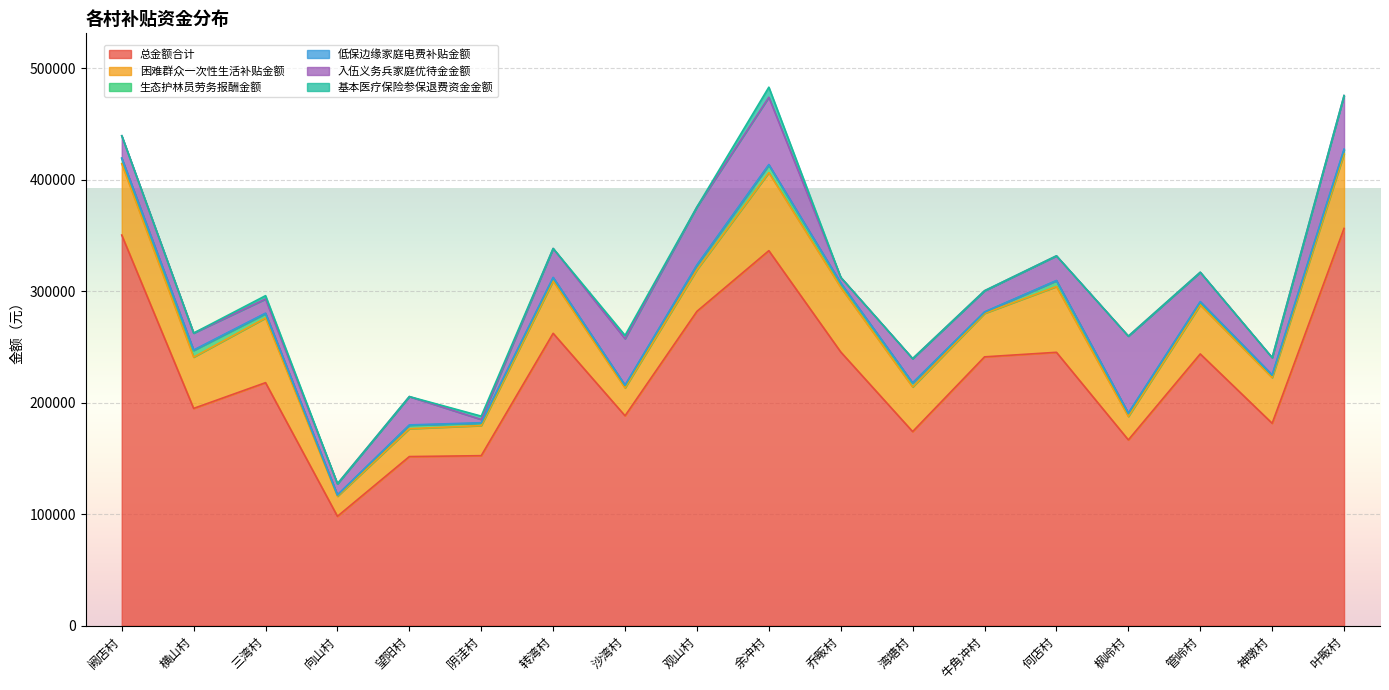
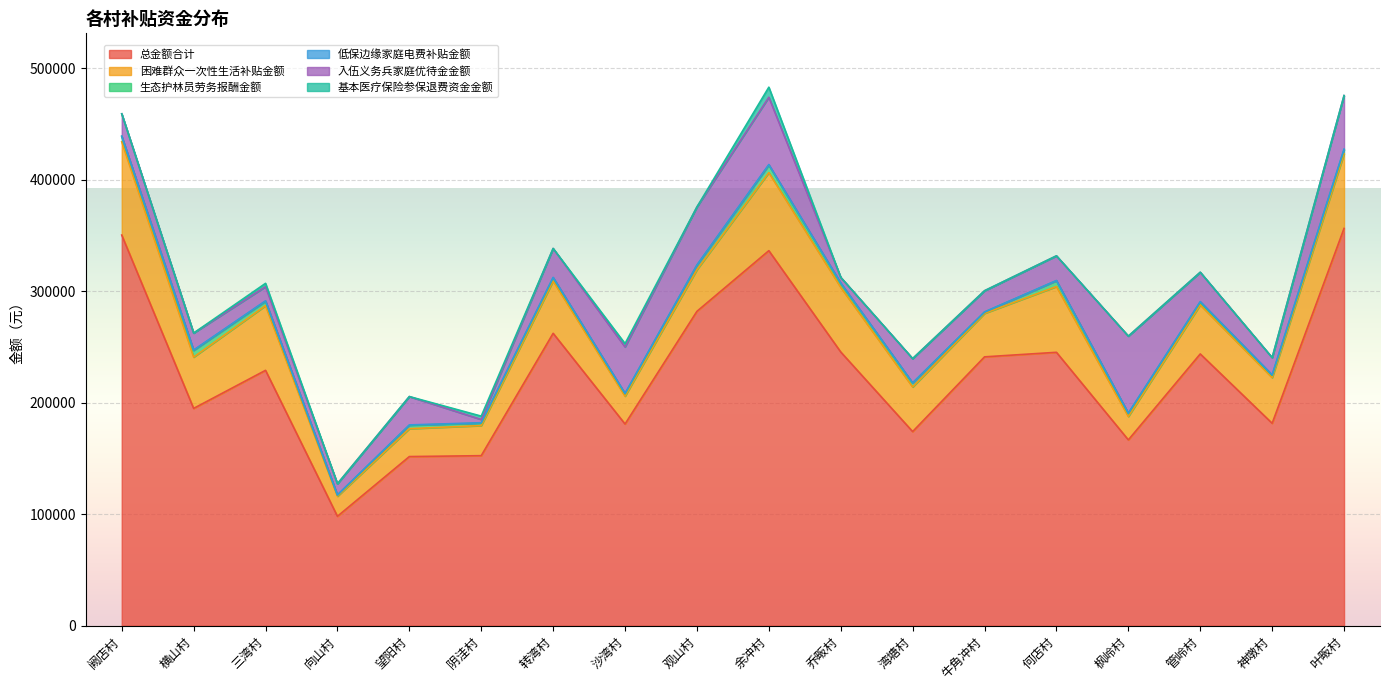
  {
    "总金额合计": {
      "阙店村": 350000,
      "横山村": 195000,
-     "三湾村": 218000,
+     "三湾村": 229000,
      "向山村": 98000,
      "望阳村": 152000,
      "阴洼村": 153000,
      "转湾村": 262000,
-     "沙湾村": 188000,
+     "沙湾村": 181000,
      "观山村": 282000,
      "余冲村": 336000,
      "乔畈村": 246000,
      "湾塘村": 174000,
      "牛角冲村": 241000,
      "何店村": 245000,
      "枫岭村": 167000,
      "管岭村": 244000,
      "神墩村": 182000,
      "叶畈村": 356000
    },
    "困难群众一次性生活补贴金额": {
-     "阙店村": 64000,
+     "阙店村": 84000,
      "横山村": 46000,
      "三湾村": 58000,
      "望阳村": 25000,
      "转湾村": 47000,
      "观山村": 37000,
      "余冲村": 70000,
      "乔畈村": 58000,
      "湾塘村": 40000,
      "何店村": 59000,
      "枫岭村": 21000,
      "管岭村": 44000,
      "叶畈村": 67000
    },
    "入伍义务兵家庭优待金金额": {
      "三湾村": 13000,
      "阴洼村": 3000,
      "沙湾村": 42000,
      "余冲村": 60000
    }
  }
